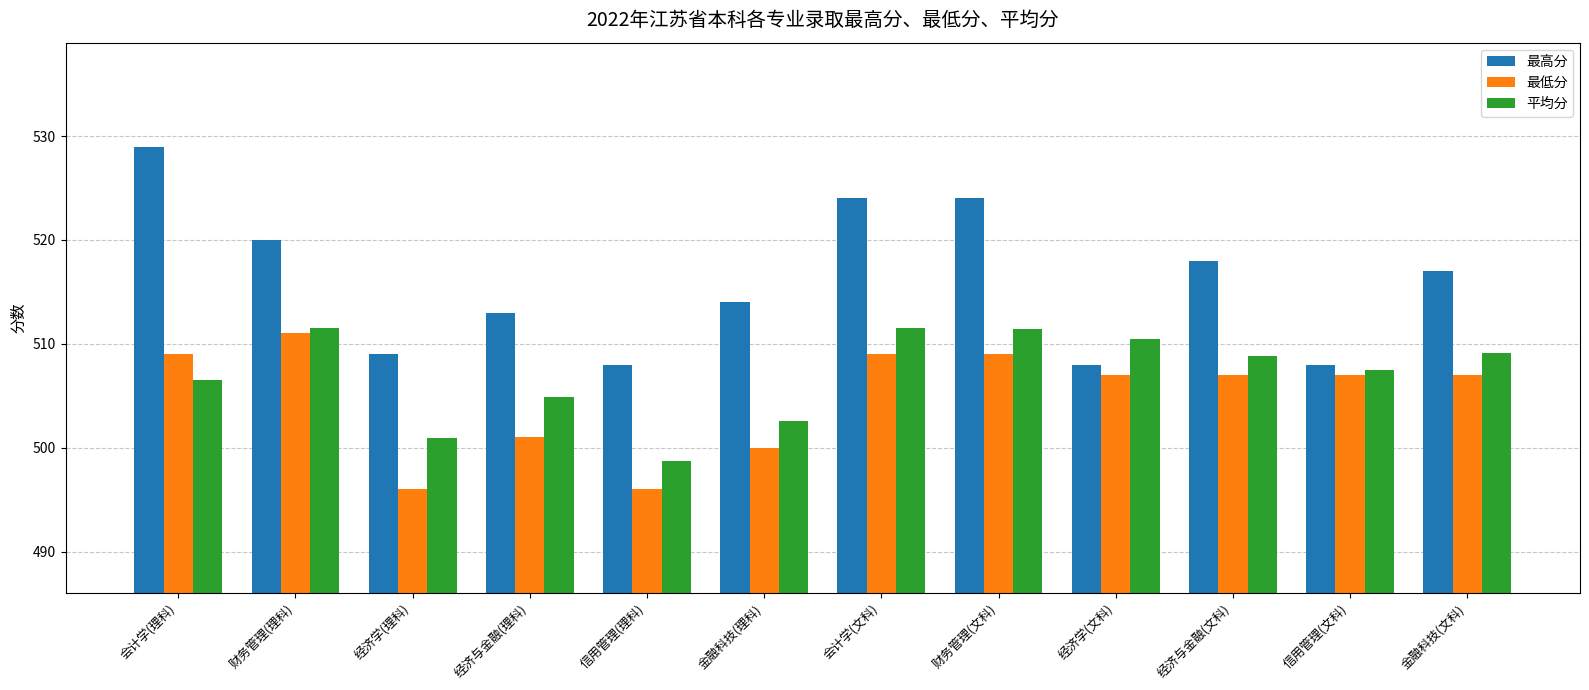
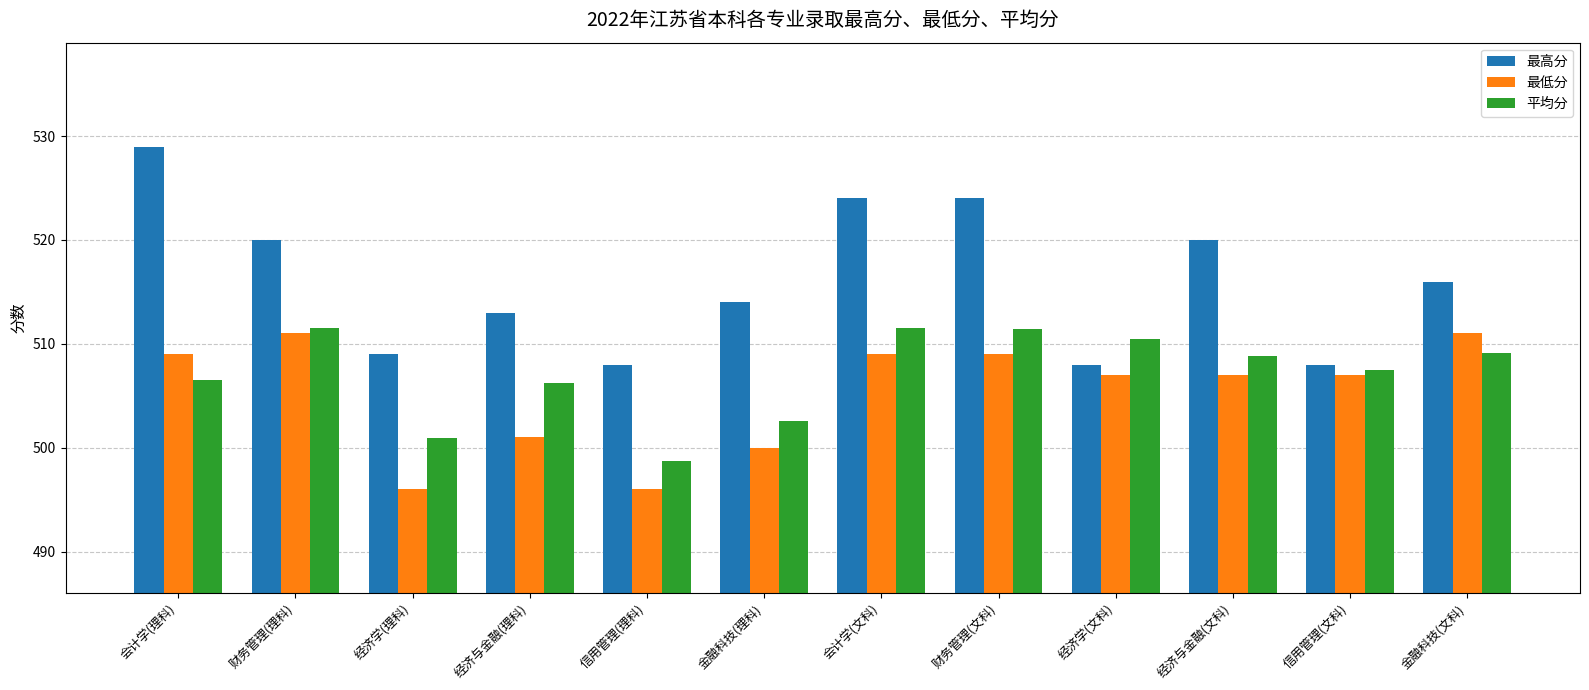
  {
    "最高分": {
      "会计学(理科)": 529,
      "财务管理(理科)": 520,
      "经济学(理科)": 509,
      "经济与金融(理科)": 513,
      "信用管理(理科)": 508,
      "金融科技(理科)": 514,
      "会计学(文科)": 524,
      "财务管理(文科)": 524,
      "经济学(文科)": 508,
-     "经济与金融(文科)": 518,
+     "经济与金融(文科)": 520,
      "信用管理(文科)": 508,
-     "金融科技(文科)": 517
+     "金融科技(文科)": 516
    },
    "最低分": {
      "会计学(理科)": 509,
      "财务管理(理科)": 511,
      "经济学(理科)": 496,
      "经济与金融(理科)": 501,
      "信用管理(理科)": 496,
      "金融科技(理科)": 500,
      "会计学(文科)": 509,
      "财务管理(文科)": 509,
      "经济学(文科)": 507,
      "经济与金融(文科)": 507,
      "信用管理(文科)": 507,
-     "金融科技(文科)": 507
+     "金融科技(文科)": 511
    },
    "平均分": {
      "会计学(理科)": 506.5,
      "财务管理(理科)": 511.5,
      "经济学(理科)": 500.9,
-     "经济与金融(理科)": 504.9,
+     "经济与金融(理科)": 506.2,
      "信用管理(理科)": 498.7,
      "金融科技(理科)": 502.6,
      "会计学(文科)": 511.5,
      "财务管理(文科)": 511.4,
      "经济学(文科)": 510.5,
      "经济与金融(文科)": 508.8,
      "信用管理(文科)": 507.5,
      "金融科技(文科)": 509.1
    }
  }
